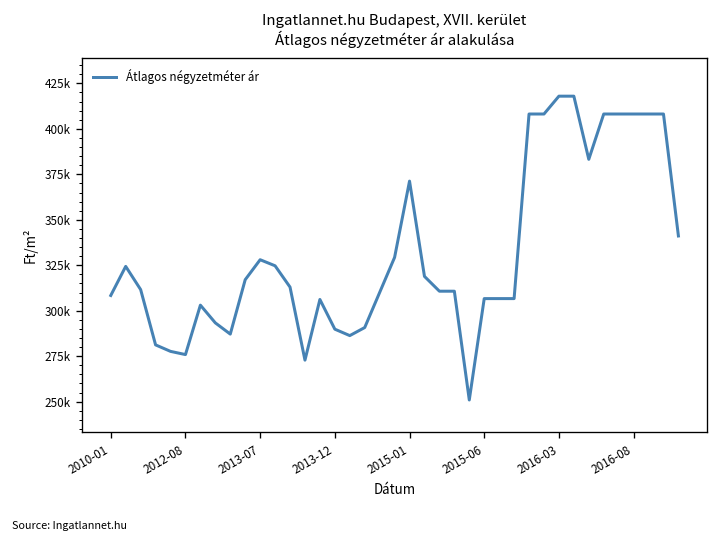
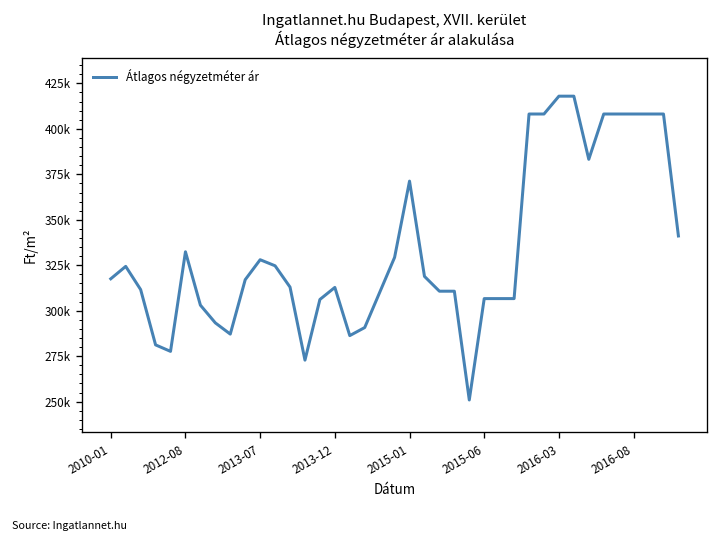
  {
-   "2010-01": 308000,
-   "2012-08": 276000,
+   "2010-01": 318000,
+   "2012-08": 332000,
    "2013-07": 328000,
-   "2013-12": 290000,
+   "2013-12": 313000,
    "2015-01": 371000,
    "2015-06": 307000,
    "2016-03": 418000,
    "2016-08": 408000
  }
